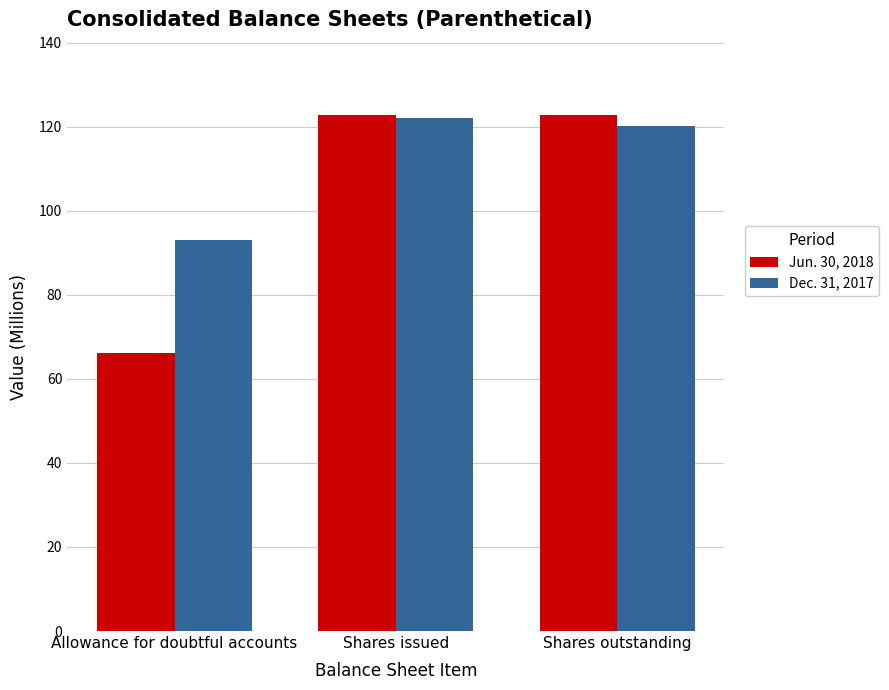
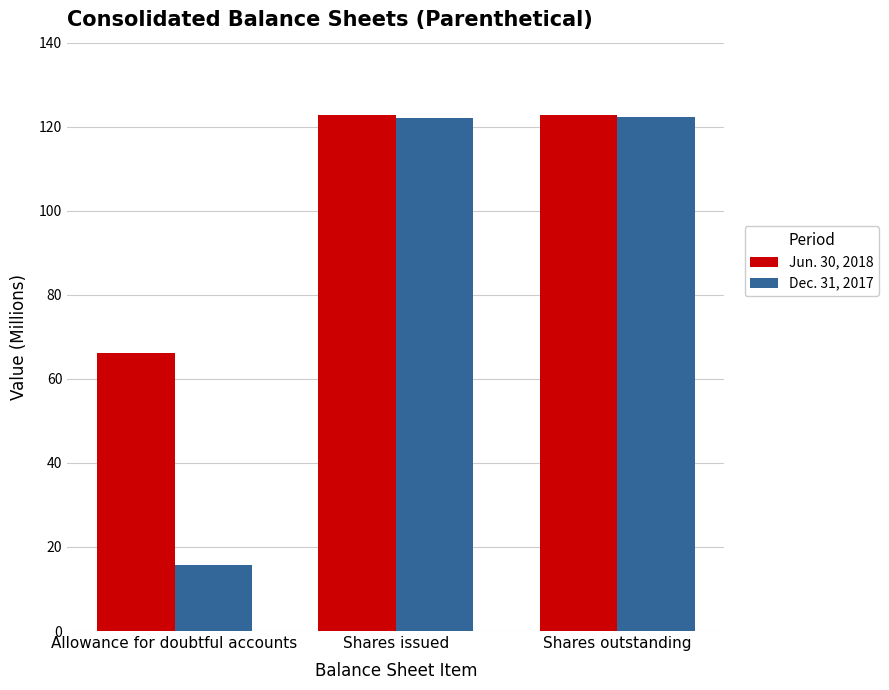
  {
    "Jun. 30, 2018": {
      "Allowance for doubtful accounts": 66,
      "Shares issued": 123,
      "Shares outstanding": 123
    },
    "Dec. 31, 2017": {
-     "Allowance for doubtful accounts": 93,
+     "Allowance for doubtful accounts": 16,
      "Shares issued": 122,
-     "Shares outstanding": 120
+     "Shares outstanding": 122
    }
  }
